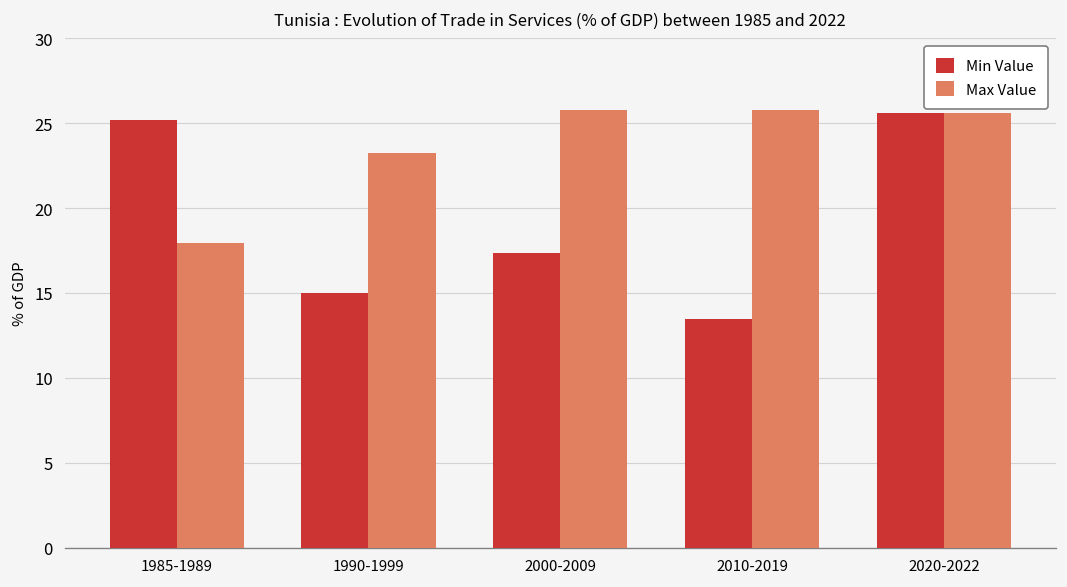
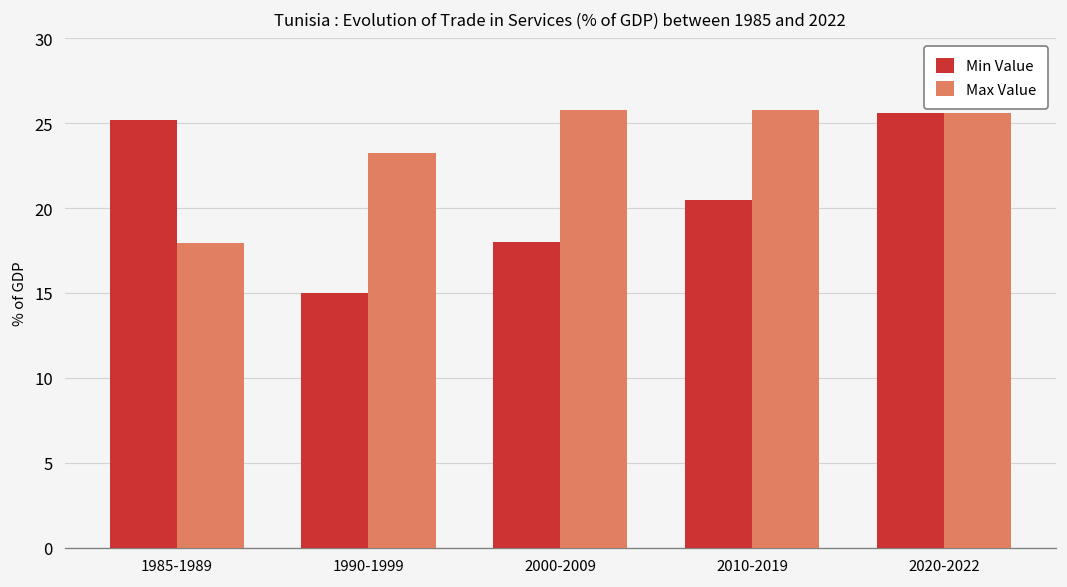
  {
    "Min Value": {
      "1985-1989": 25.2,
      "1990-1999": 15.0,
-     "2000-2009": 17.3,
-     "2010-2019": 13.4,
+     "2000-2009": 18.0,
+     "2010-2019": 20.5,
      "2020-2022": 25.6
    },
    "Max Value": {
      "1985-1989": 18.0,
      "1990-1999": 23.2,
      "2000-2009": 25.8,
      "2010-2019": 25.8,
      "2020-2022": 25.6
    }
  }
